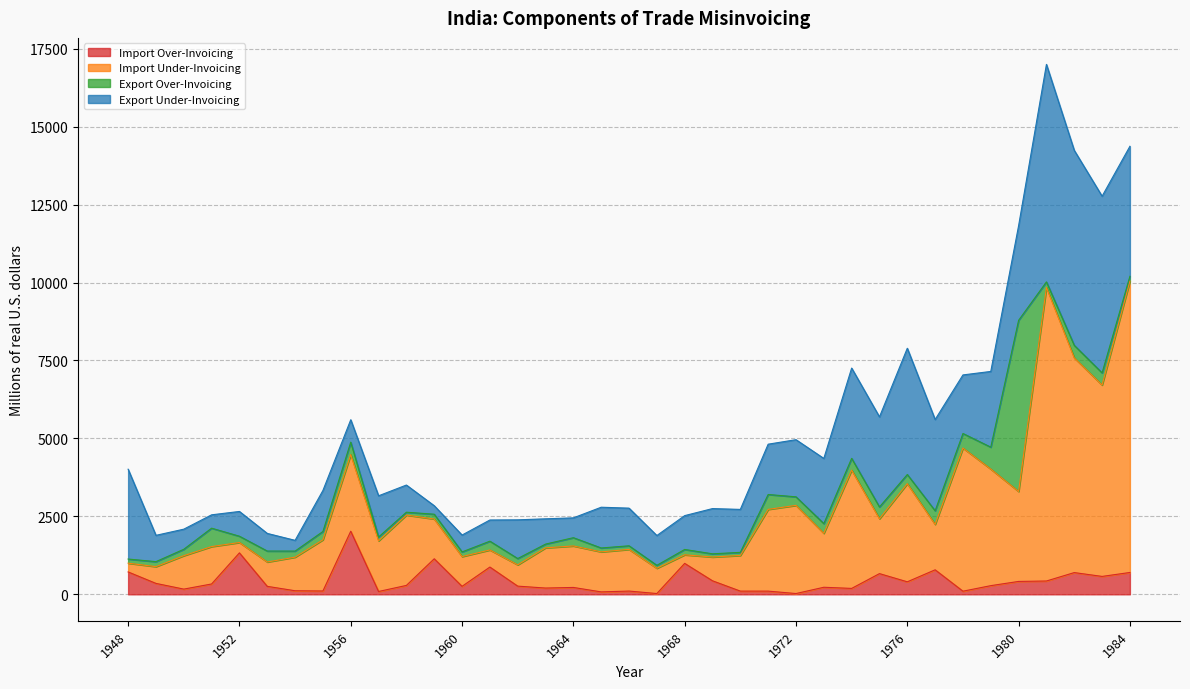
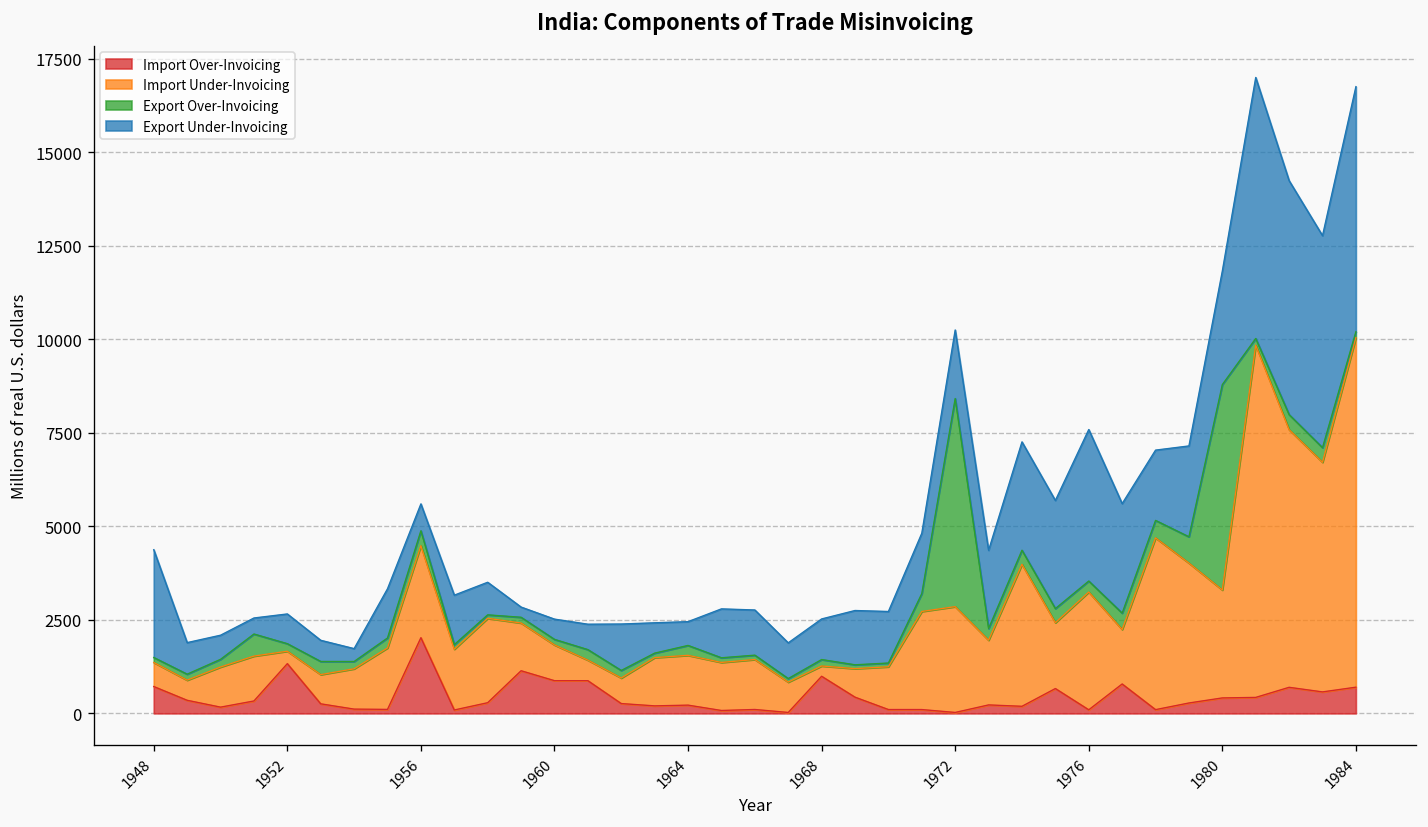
  {
    "Import Over-Invoicing": {
      "1948": 700,
      "1952": 1300,
      "1956": 2000,
-     "1960": 300,
+     "1960": 900,
      "1964": 200,
      "1968": 1000,
      "1972": 0,
-     "1976": 400,
+     "1976": 100,
      "1980": 400,
      "1984": 700
    },
    "Import Under-Invoicing": {
-     "1948": 300,
+     "1948": 600,
      "1952": 300,
      "1956": 2500,
      "1960": 1000,
      "1964": 1300,
      "1968": 300,
      "1972": 2800,
      "1976": 3100,
      "1980": 2900,
      "1984": 9300
    },
    "Export Over-Invoicing": {
      "1948": 100,
      "1952": 200,
      "1956": 400,
      "1960": 100,
      "1964": 300,
      "1968": 200,
-     "1972": 300,
+     "1972": 5600,
      "1976": 300,
      "1980": 5500,
      "1984": 200
    },
    "Export Under-Invoicing": {
      "1948": 2900,
      "1952": 800,
      "1956": 700,
      "1960": 500,
      "1964": 600,
      "1968": 1100,
      "1972": 1800,
      "1976": 4000,
      "1980": 3000,
-     "1984": 4200
+     "1984": 6600
    }
  }
